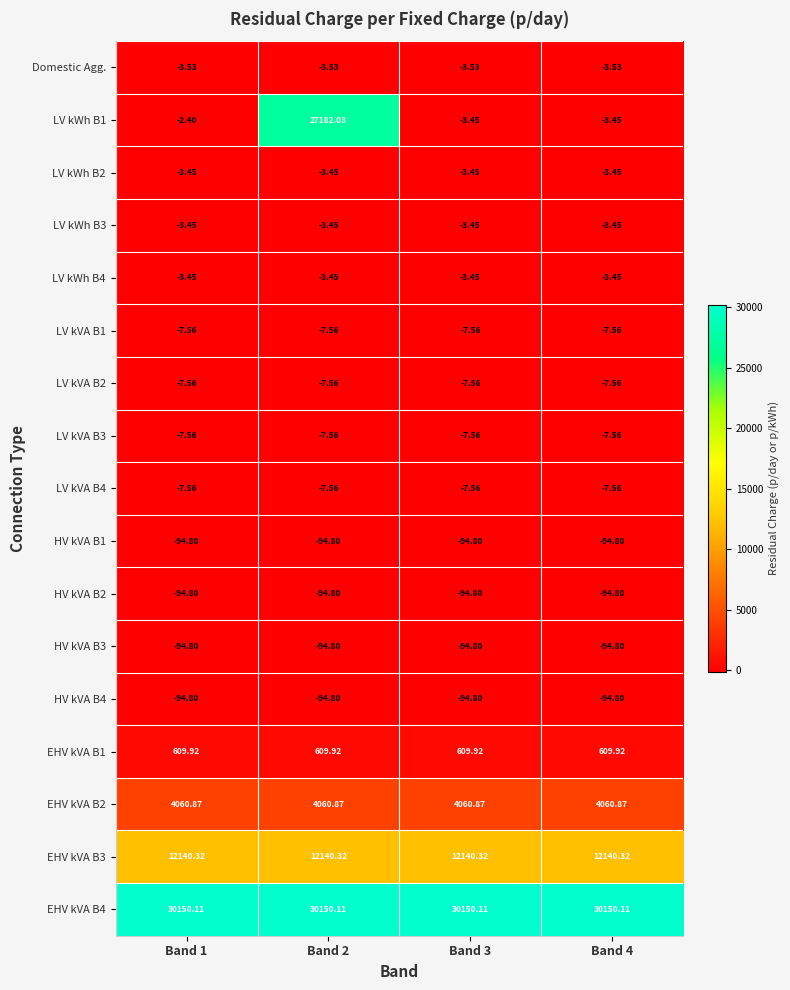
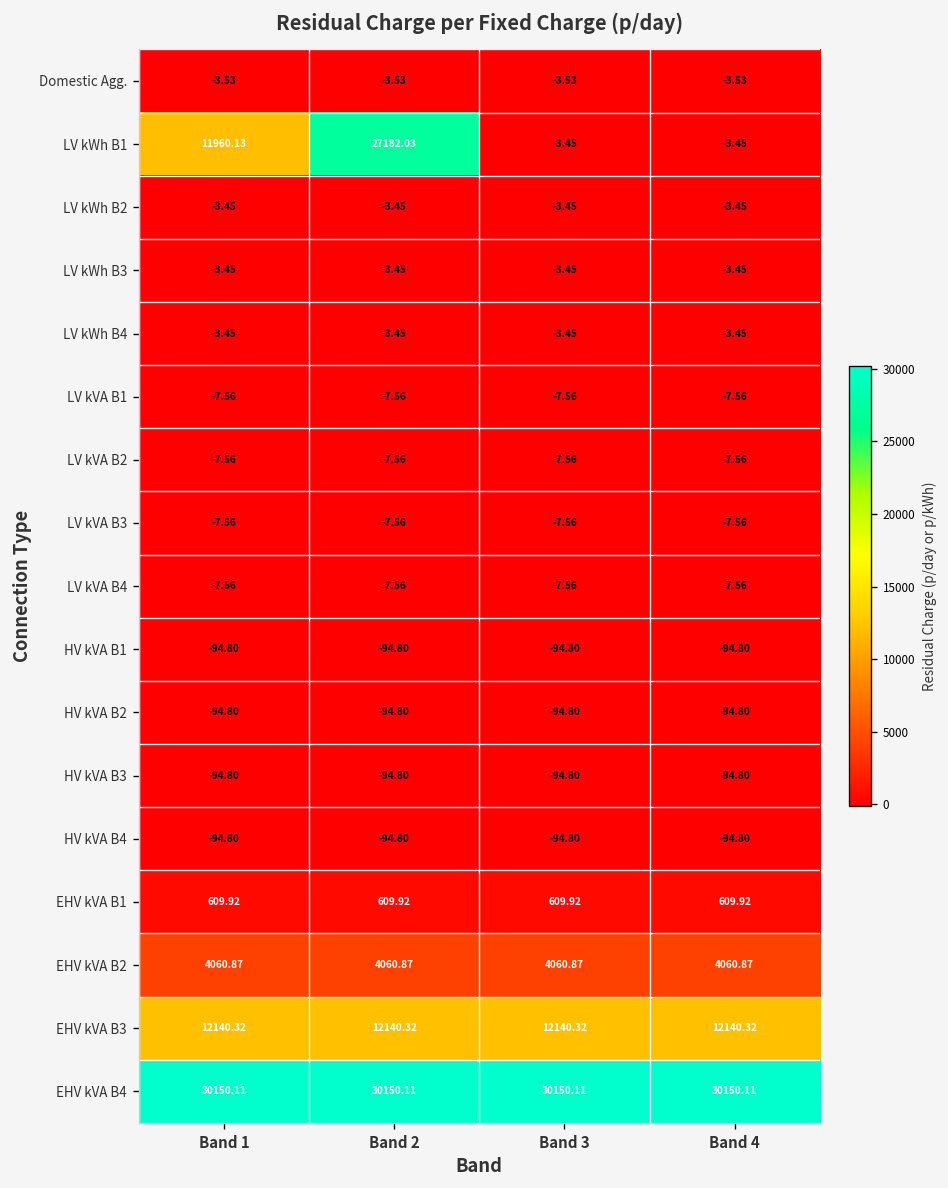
  {
    "Domestic Agg.": {
      "Band 1": -3.53,
      "Band 2": -3.53,
      "Band 3": -3.53,
      "Band 4": -3.53
    },
    "LV kWh B1": {
-     "Band 1": -2.40,
+     "Band 1": 11960.13,
      "Band 2": 27182.03,
      "Band 3": -3.45,
      "Band 4": -3.45
    },
    "LV kWh B2": {
      "Band 1": -3.45,
      "Band 2": -3.45,
      "Band 3": -3.45,
      "Band 4": -3.45
    },
    "LV kWh B3": {
      "Band 1": -3.45,
      "Band 2": -3.45,
      "Band 3": -3.45,
      "Band 4": -3.45
    },
    "LV kWh B4": {
      "Band 1": -3.45,
      "Band 2": -3.45,
      "Band 3": -3.45,
      "Band 4": -3.45
    },
    "LV kVA B1": {
      "Band 1": -7.56,
      "Band 2": -7.56,
      "Band 3": -7.56,
      "Band 4": -7.56
    },
    "LV kVA B2": {
      "Band 1": -7.56,
      "Band 2": -7.56,
      "Band 3": -7.56,
      "Band 4": -7.56
    },
    "LV kVA B3": {
      "Band 1": -7.56,
      "Band 2": -7.56,
      "Band 3": -7.56,
      "Band 4": -7.56
    },
    "LV kVA B4": {
      "Band 1": -7.56,
      "Band 2": -7.56,
      "Band 3": -7.56,
      "Band 4": -7.56
    },
    "HV kVA B1": {
      "Band 1": -94.80,
      "Band 2": -94.80,
      "Band 3": -94.80,
      "Band 4": -94.80
    },
    "HV kVA B2": {
      "Band 1": -94.80,
      "Band 2": -94.80,
      "Band 3": -94.80,
      "Band 4": -94.80
    },
    "HV kVA B3": {
      "Band 1": -94.80,
      "Band 2": -94.80,
      "Band 3": -94.80,
      "Band 4": -94.80
    },
    "HV kVA B4": {
      "Band 1": -94.80,
      "Band 2": -94.80,
      "Band 3": -94.80,
      "Band 4": -94.80
    },
    "EHV kVA B1": {
      "Band 1": 609.92,
      "Band 2": 609.92,
      "Band 3": 609.92,
      "Band 4": 609.92
    },
    "EHV kVA B2": {
      "Band 1": 4060.87,
      "Band 2": 4060.87,
      "Band 3": 4060.87,
      "Band 4": 4060.87
    },
    "EHV kVA B3": {
      "Band 1": 12140.32,
      "Band 2": 12140.32,
      "Band 3": 12140.32,
      "Band 4": 12140.32
    },
    "EHV kVA B4": {
      "Band 1": 30150.11,
      "Band 2": 30150.11,
      "Band 3": 30150.11,
      "Band 4": 30150.11
    }
  }
